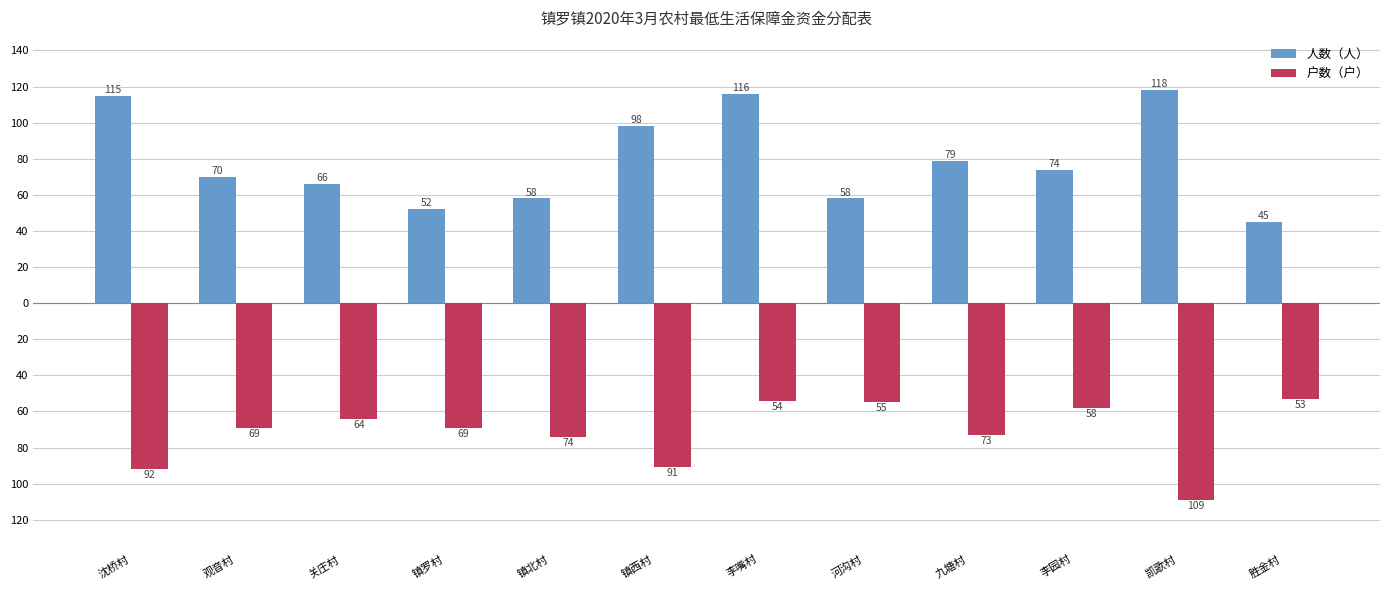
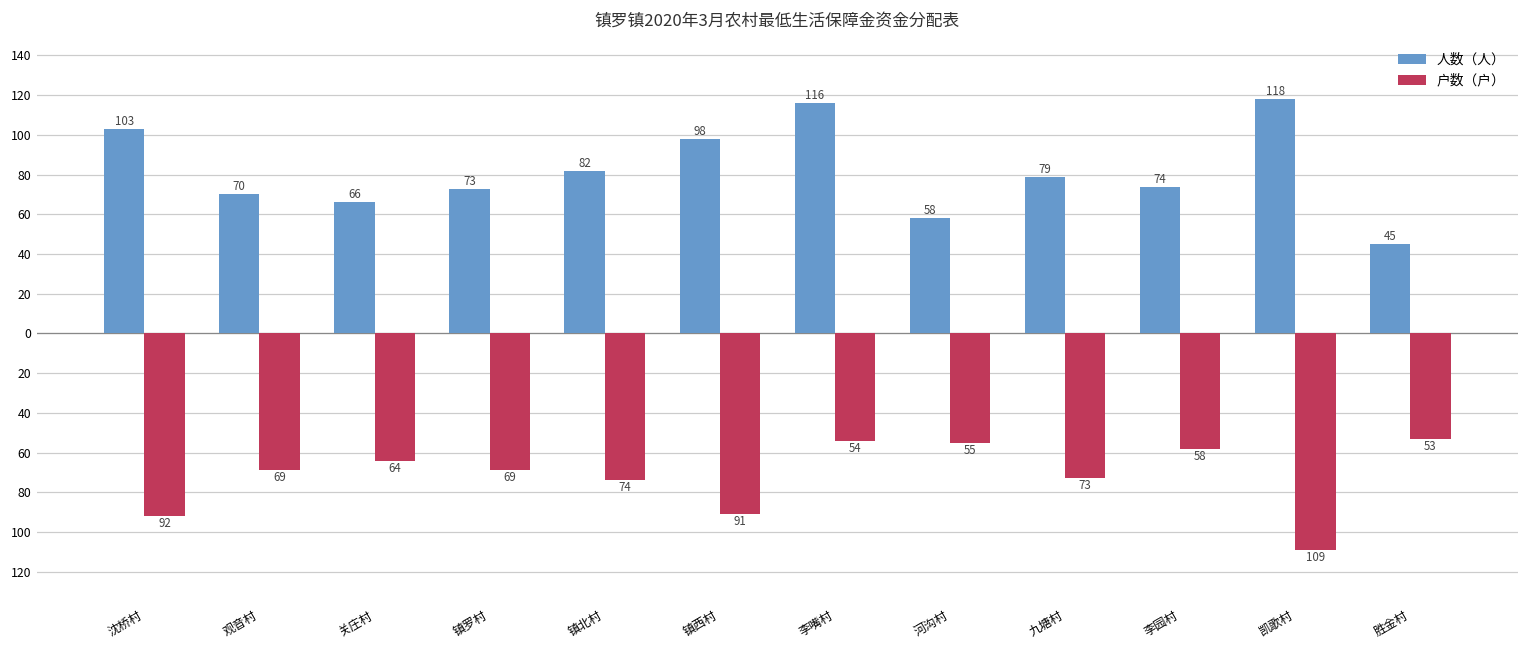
  {
    "人数（人）": {
-     "沈桥村": 115,
+     "沈桥村": 103,
      "观音村": 70,
      "关庄村": 66,
-     "镇罗村": 52,
-     "镇北村": 58,
+     "镇罗村": 73,
+     "镇北村": 82,
      "镇西村": 98,
      "李嘴村": 116,
      "河沟村": 58,
      "九塘村": 79,
      "李园村": 74,
      "凯歌村": 118,
      "胜金村": 45
    }
  }
